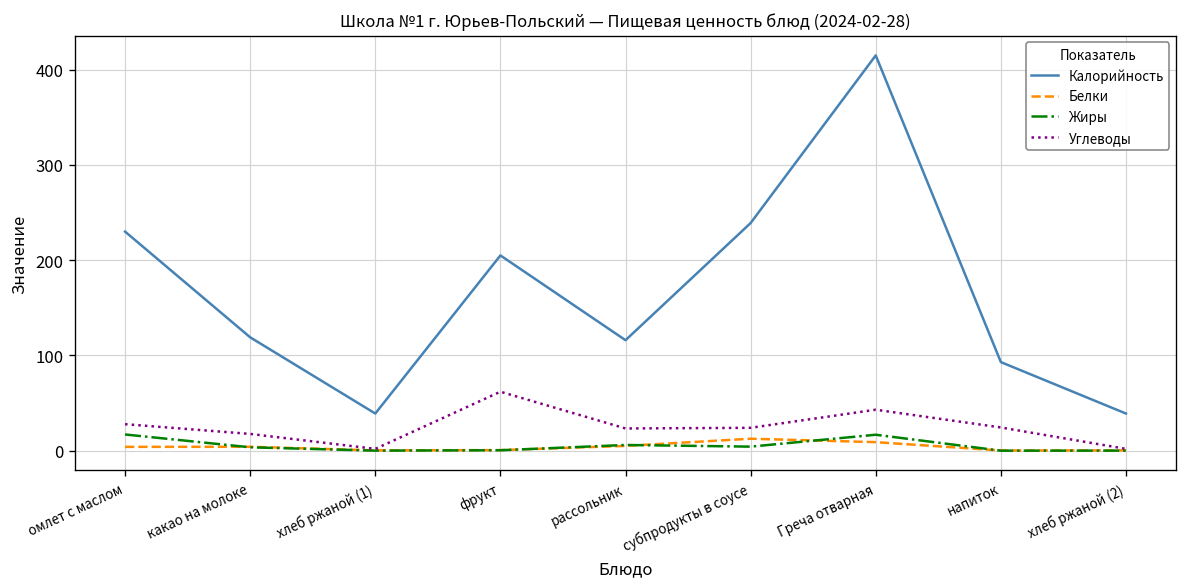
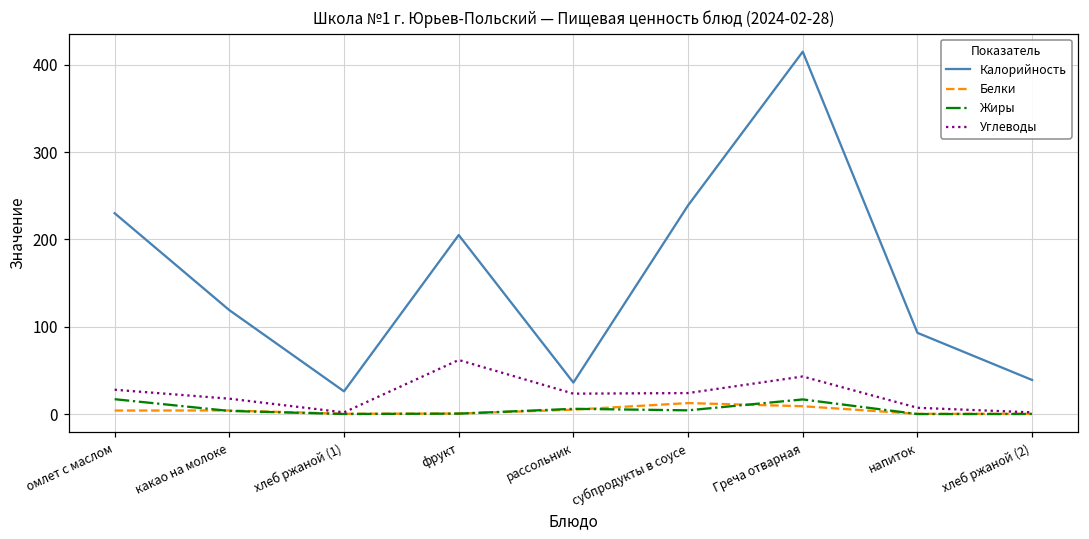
  {
    "Калорийность": {
      "омлет с маслом": 230,
      "какао на молоке": 120,
-     "хлеб ржаной (1)": 40,
+     "хлеб ржаной (1)": 30,
      "фрукт": 210,
-     "рассольник": 120,
+     "рассольник": 40,
      "субпродукты в соусе": 240,
      "Греча отварная": 420,
      "напиток": 90,
      "хлеб ржаной (2)": 40
    },
    "Белки": {
      "омлет с маслом": 0,
      "субпродукты в соусе": 10,
      "Греча отварная": 10
    },
    "Жиры": {
      "омлет с маслом": 20,
      "субпродукты в соусе": 0,
      "Греча отварная": 20
    },
    "Углеводы": {
      "омлет с маслом": 30,
      "какао на молоке": 20,
      "фрукт": 60,
      "рассольник": 20,
      "субпродукты в соусе": 20,
      "Греча отварная": 40,
-     "напиток": 20
+     "напиток": 10
    }
  }
